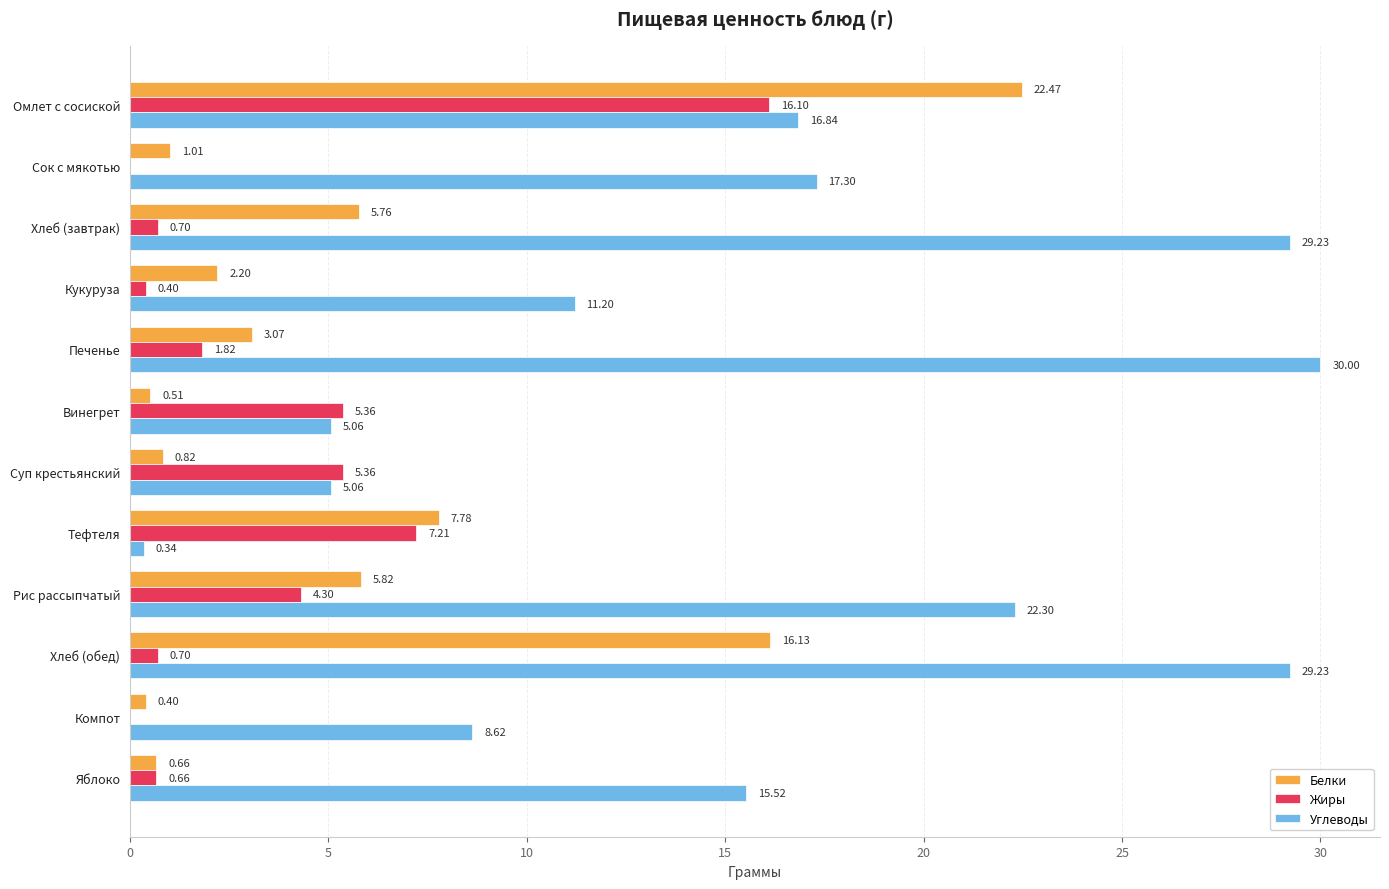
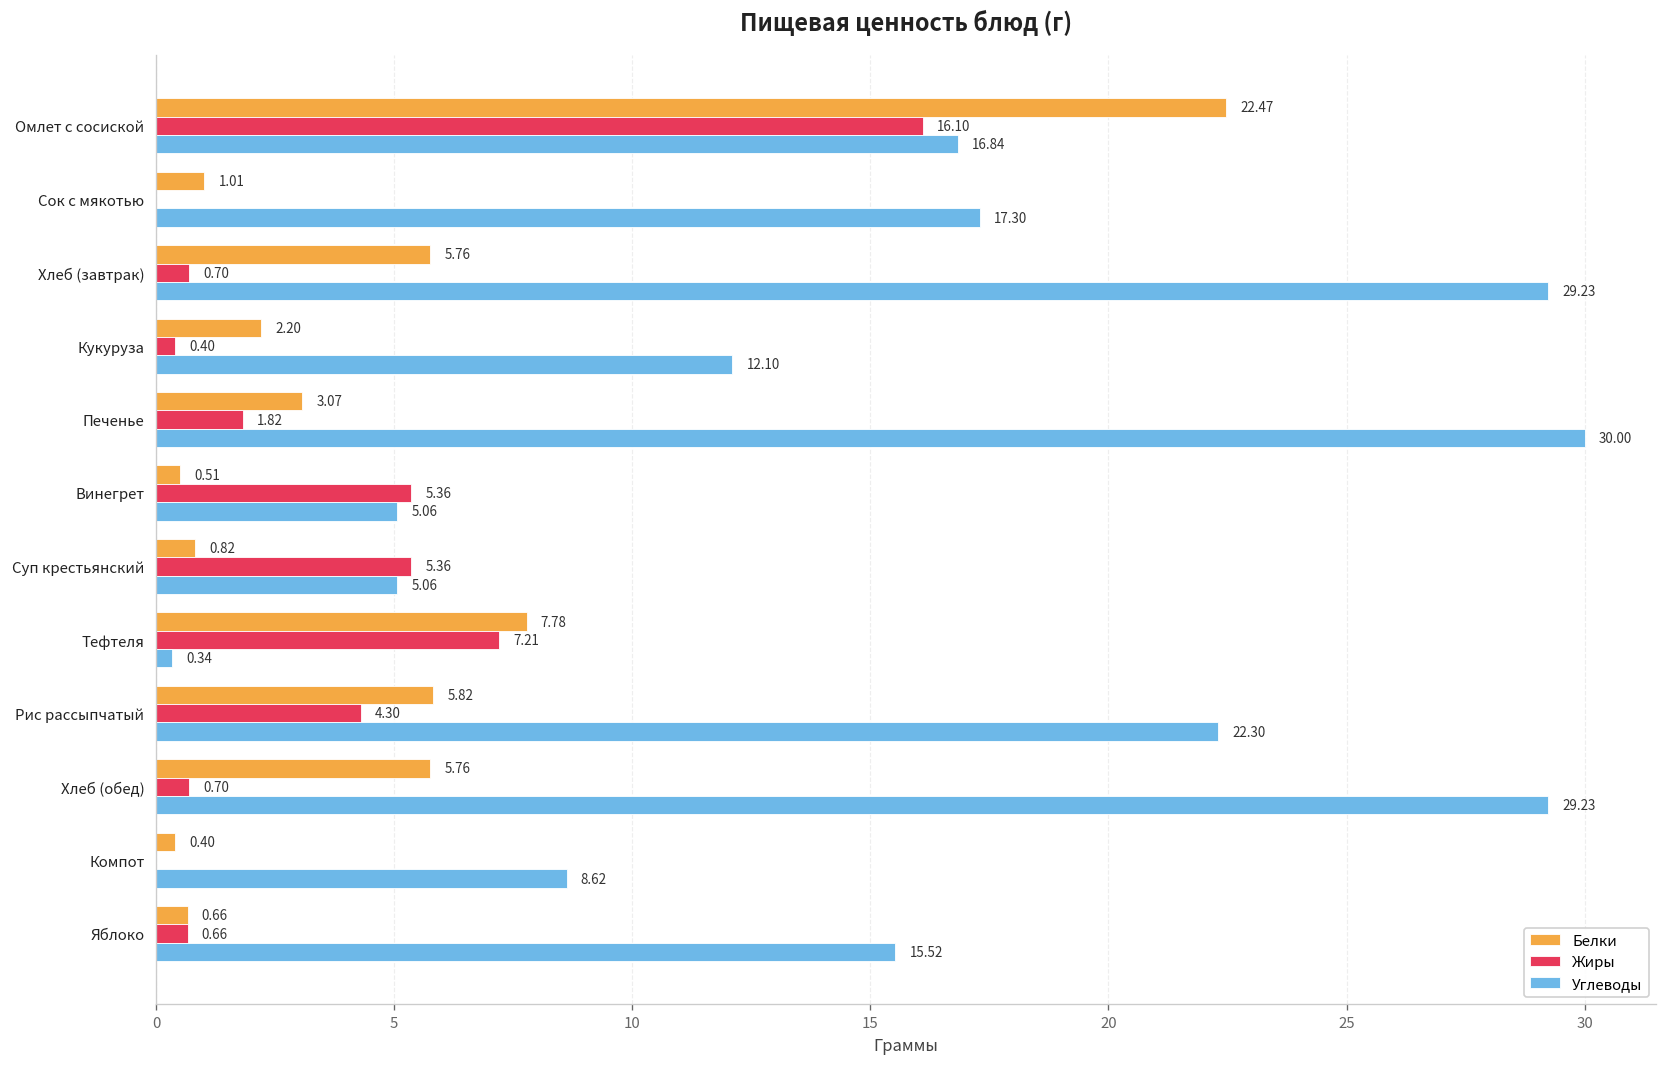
  {
    "Белки": {
      "Омлет с сосиской": 22.47,
      "Сок с мякотью": 1.01,
      "Хлеб (завтрак)": 5.76,
      "Кукуруза": 2.20,
      "Печенье": 3.07,
      "Винегрет": 0.51,
      "Суп крестьянский": 0.82,
      "Тефтеля": 7.78,
      "Рис рассыпчатый": 5.82,
-     "Хлеб (обед)": 16.13,
+     "Хлеб (обед)": 5.76,
      "Компот": 0.40,
      "Яблоко": 0.66
    },
    "Жиры": {
      "Омлет с сосиской": 16.10,
      "Хлеб (завтрак)": 0.70,
      "Кукуруза": 0.40,
      "Печенье": 1.82,
      "Винегрет": 5.36,
      "Суп крестьянский": 5.36,
      "Тефтеля": 7.21,
      "Рис рассыпчатый": 4.30,
      "Хлеб (обед)": 0.70,
      "Яблоко": 0.66
    },
    "Углеводы": {
      "Омлет с сосиской": 16.84,
      "Сок с мякотью": 17.30,
      "Хлеб (завтрак)": 29.23,
-     "Кукуруза": 11.20,
+     "Кукуруза": 12.10,
      "Печенье": 30.00,
      "Винегрет": 5.06,
      "Суп крестьянский": 5.06,
      "Тефтеля": 0.34,
      "Рис рассыпчатый": 22.30,
      "Хлеб (обед)": 29.23,
      "Компот": 8.62,
      "Яблоко": 15.52
    }
  }
